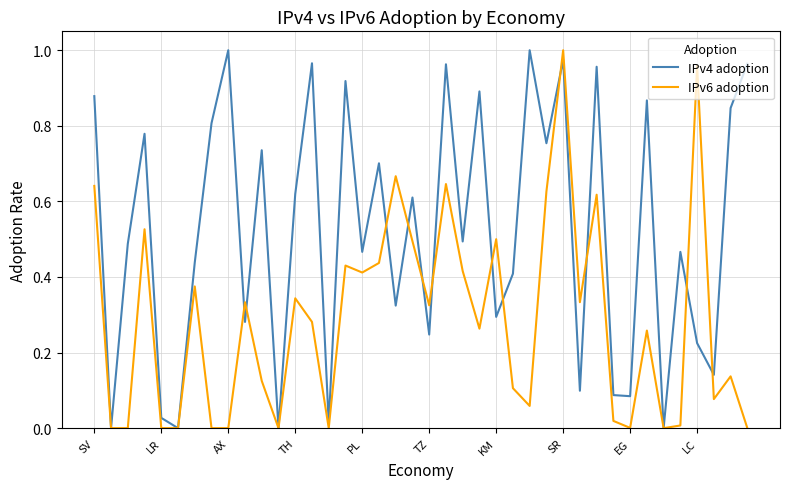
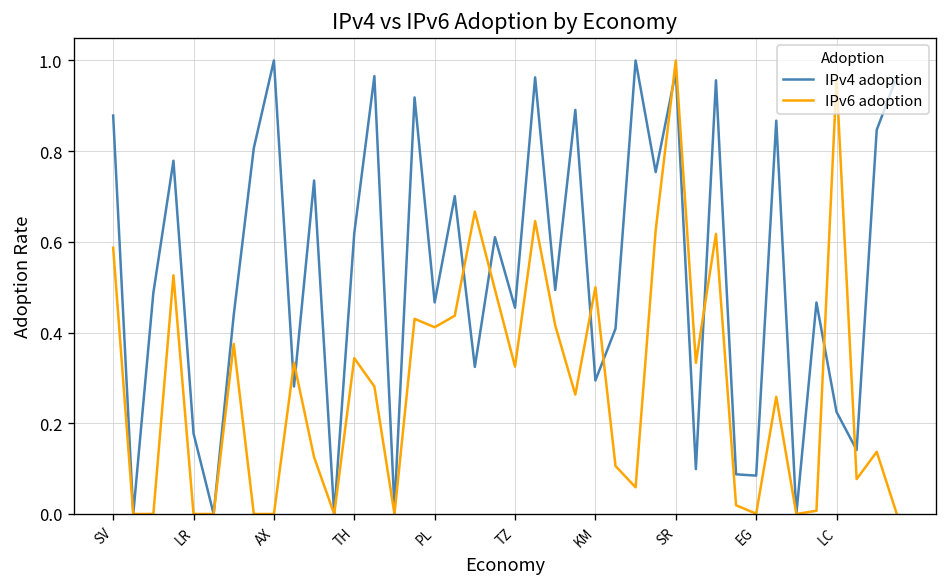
  {
    "IPv4 adoption": {
      "SV": 0.88,
-     "LR": 0.03,
+     "LR": 0.18,
      "AX": 1.00,
      "TH": 0.62,
      "PL": 0.47,
-     "TZ": 0.25,
+     "TZ": 0.45,
      "KM": 0.29,
      "SR": 0.97,
      "EG": 0.08,
      "LC": 0.23
    },
    "IPv6 adoption": {
-     "SV": 0.64,
+     "SV": 0.59,
      "LR": 0.00,
      "AX": 0.00,
      "TH": 0.34,
      "PL": 0.41,
      "TZ": 0.33,
      "KM": 0.50,
      "SR": 1.00,
      "EG": 0.00
    }
  }
